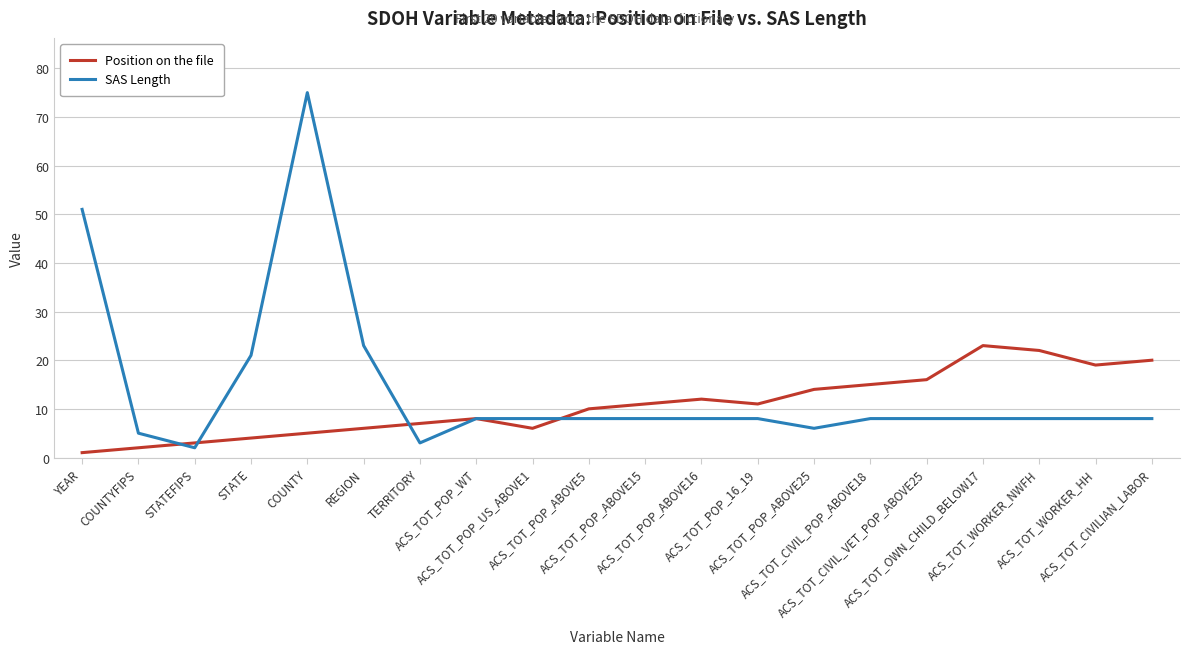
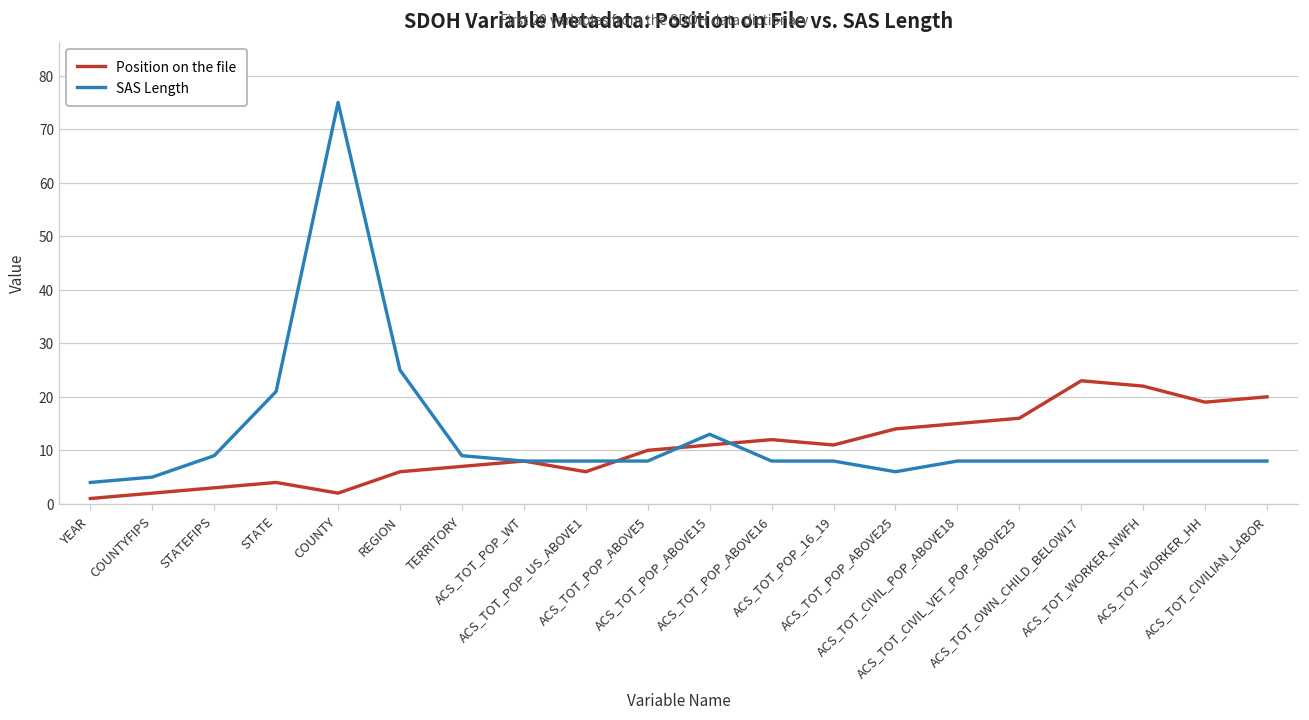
  {
    "Position on the file": {
      "YEAR": 1,
      "COUNTYFIPS": 2,
      "STATEFIPS": 3,
      "STATE": 4,
-     "COUNTY": 5,
+     "COUNTY": 2,
      "REGION": 6,
      "TERRITORY": 7,
      "ACS_TOT_POP_US_ABOVE1": 6,
      "ACS_TOT_POP_ABOVE5": 10,
      "ACS_TOT_POP_ABOVE15": 11,
      "ACS_TOT_POP_ABOVE16": 12,
      "ACS_TOT_POP_16_19": 11,
      "ACS_TOT_POP_ABOVE25": 14,
      "ACS_TOT_CIVIL_POP_ABOVE18": 15,
      "ACS_TOT_CIVIL_VET_POP_ABOVE25": 16,
      "ACS_TOT_OWN_CHILD_BELOW17": 23,
      "ACS_TOT_WORKER_NWFH": 22,
      "ACS_TOT_WORKER_HH": 19,
      "ACS_TOT_CIVILIAN_LABOR": 20
    },
    "SAS Length": {
-     "YEAR": 51,
+     "YEAR": 4,
      "COUNTYFIPS": 5,
-     "STATEFIPS": 2,
+     "STATEFIPS": 9,
      "STATE": 21,
      "COUNTY": 75,
-     "REGION": 23,
-     "TERRITORY": 3,
+     "REGION": 25,
+     "TERRITORY": 9,
      "ACS_TOT_POP_US_ABOVE1": 8,
      "ACS_TOT_POP_ABOVE5": 8,
-     "ACS_TOT_POP_ABOVE15": 8,
+     "ACS_TOT_POP_ABOVE15": 13,
      "ACS_TOT_POP_ABOVE16": 8,
      "ACS_TOT_POP_16_19": 8,
      "ACS_TOT_POP_ABOVE25": 6,
      "ACS_TOT_CIVIL_POP_ABOVE18": 8,
      "ACS_TOT_CIVIL_VET_POP_ABOVE25": 8,
      "ACS_TOT_OWN_CHILD_BELOW17": 8,
      "ACS_TOT_WORKER_NWFH": 8,
      "ACS_TOT_WORKER_HH": 8,
      "ACS_TOT_CIVILIAN_LABOR": 8
    }
  }
